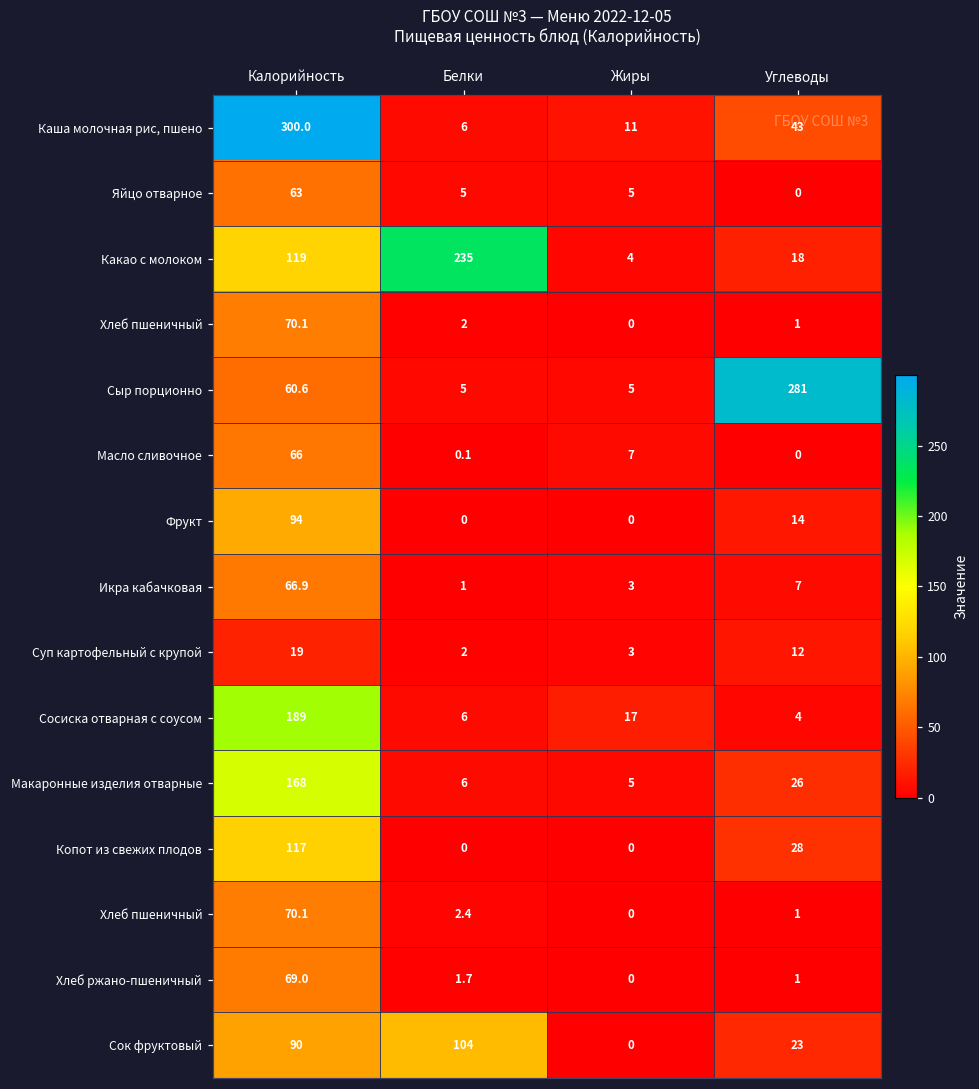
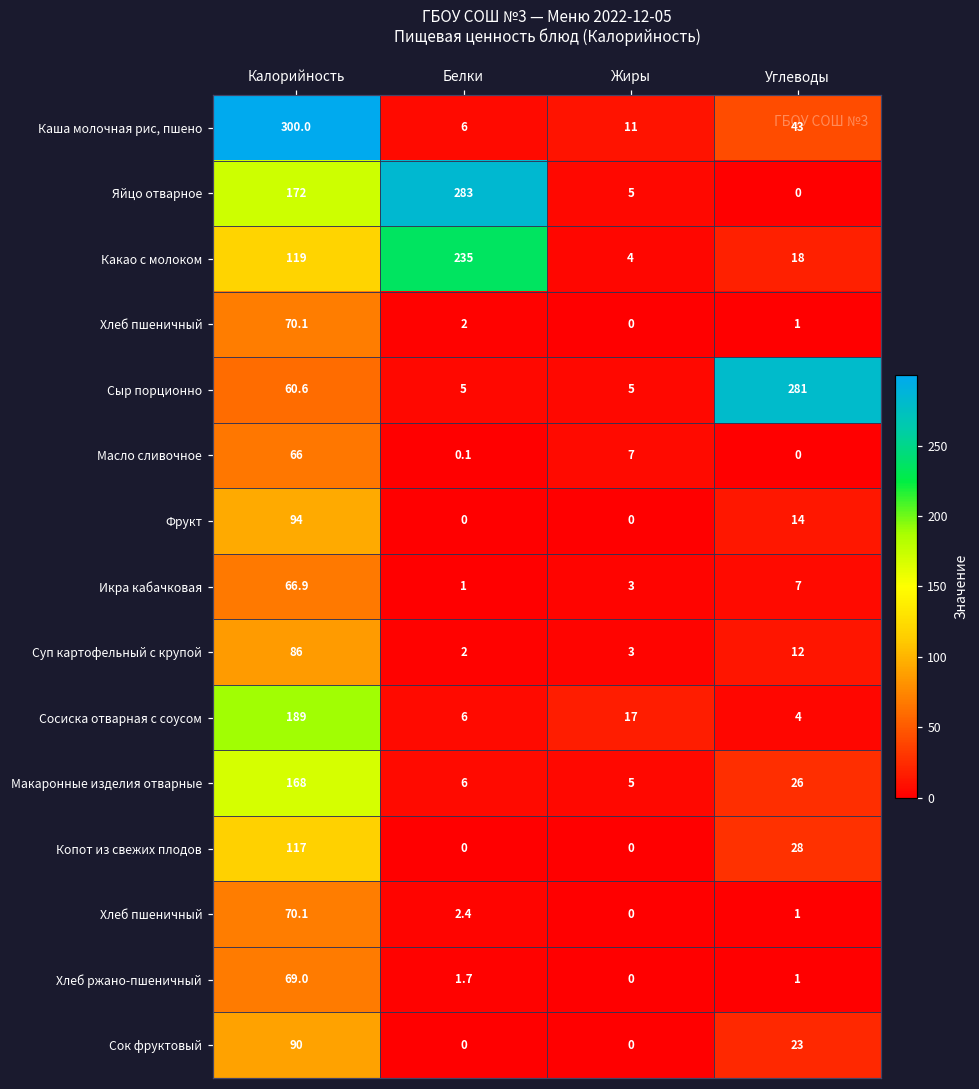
  {
    "Каша молочная рис, пшено": {
      "Калорийность": 300.0,
      "Белки": 6,
      "Жиры": 11,
      "Углеводы": 3
    },
    "Яйцо отварное": {
-     "Калорийность": 63,
-     "Белки": 5,
+     "Калорийность": 172,
+     "Белки": 283,
      "Жиры": 5,
      "Углеводы": 0
    },
    "Какао с молоком": {
      "Калорийность": 119,
      "Белки": 235,
      "Жиры": 4,
      "Углеводы": 18
    },
    "Сыр порционно": {
      "Калорийность": 60.6,
      "Белки": 5,
      "Жиры": 5,
      "Углеводы": 281
    },
    "Масло сливочное": {
      "Калорийность": 66,
      "Белки": 0.1,
      "Жиры": 7,
      "Углеводы": 0
    },
    "Фрукт": {
      "Калорийность": 94,
      "Белки": 0,
      "Жиры": 0,
      "Углеводы": 14
    },
    "Икра кабачковая": {
      "Калорийность": 66.9,
      "Белки": 1,
      "Жиры": 3,
      "Углеводы": 7
    },
    "Суп картофельный с крупой": {
-     "Калорийность": 19,
+     "Калорийность": 86,
      "Белки": 2,
      "Жиры": 3,
      "Углеводы": 12
    },
    "Сосиска отварная с соусом": {
      "Калорийность": 189,
      "Белки": 6,
      "Жиры": 17,
      "Углеводы": 4
    },
    "Макаронные изделия отварные": {
      "Калорийность": 168,
      "Белки": 6,
      "Жиры": 5,
      "Углеводы": 26
    },
    "Копот из свежих плодов": {
      "Калорийность": 117,
      "Белки": 0,
      "Жиры": 0,
      "Углеводы": 28
    },
    "Хлеб ржано-пшеничный": {
      "Калорийность": 69.0,
      "Белки": 1.7,
      "Жиры": 0,
      "Углеводы": 1
    },
    "Сок фруктовый": {
      "Калорийность": 90,
-     "Белки": 104,
+     "Белки": 0,
      "Жиры": 0,
      "Углеводы": 23
    }
  }
